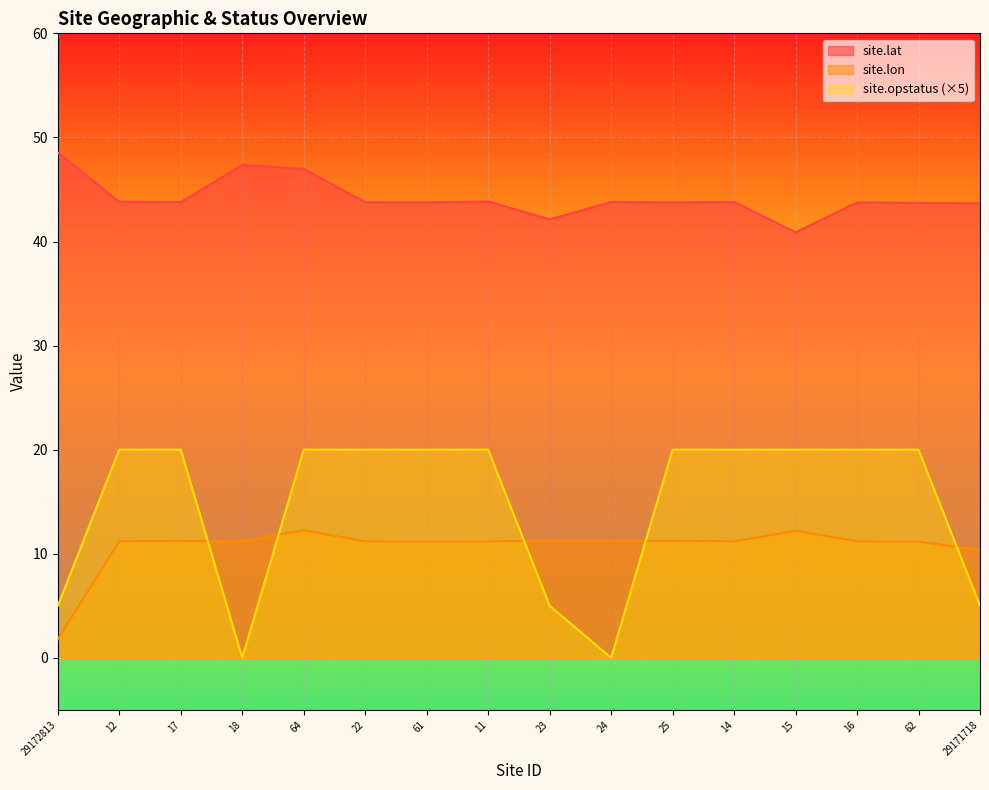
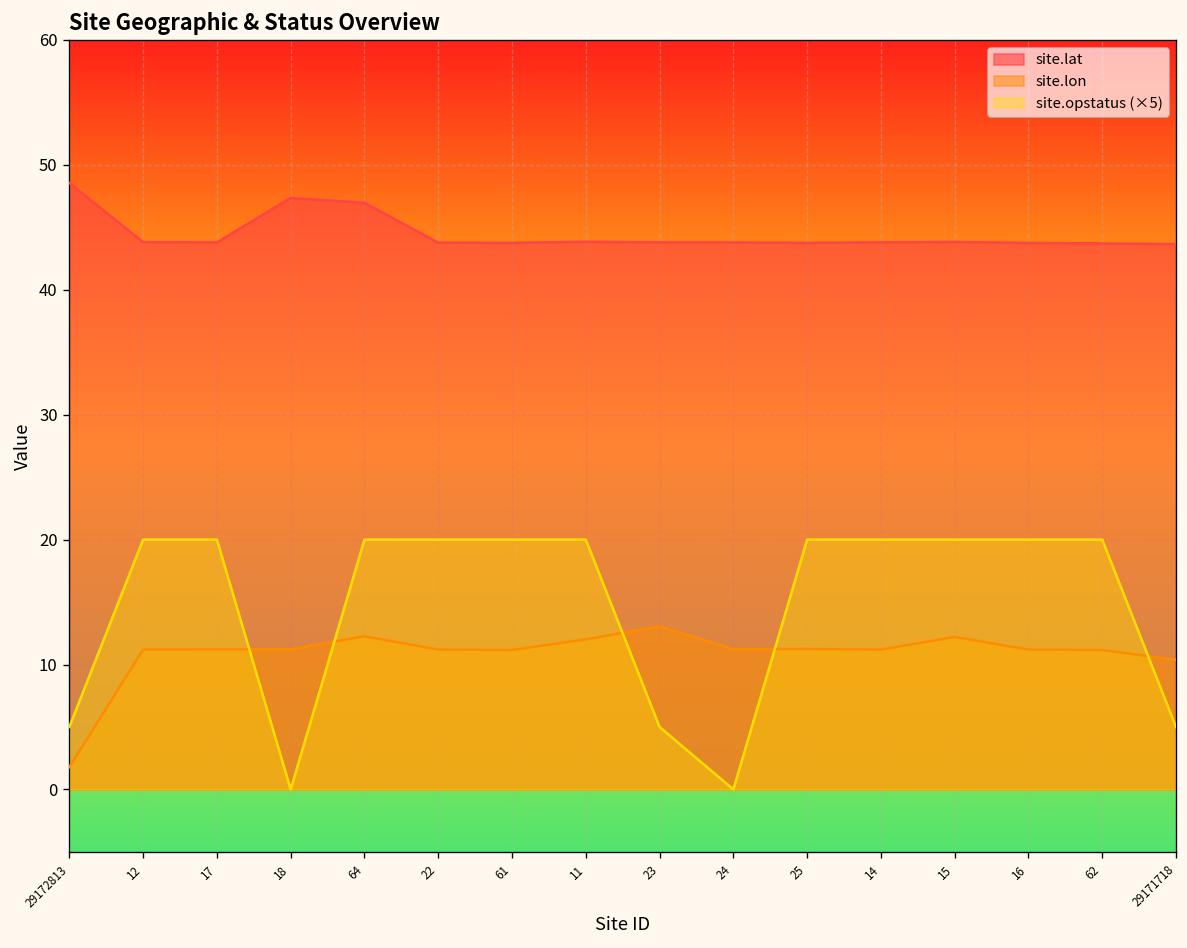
  {
    "site.lat": {
      "29172813": 48.5,
      "12": 43.8,
      "17": 43.8,
      "18": 47.4,
      "64": 47.0,
      "22": 43.8,
      "61": 43.8,
      "11": 43.8,
-     "23": 42.1,
+     "23": 43.8,
      "24": 43.8,
      "25": 43.8,
      "14": 43.8,
-     "15": 40.9,
+     "15": 43.8,
      "16": 43.8,
      "62": 43.7,
      "29171718": 43.7
    },
    "site.lon": {
      "29172813": 1.8,
      "12": 11.2,
      "17": 11.2,
      "18": 11.2,
      "64": 12.3,
      "22": 11.2,
      "61": 11.2,
-     "11": 11.2,
-     "23": 11.3,
+     "11": 12.0,
+     "23": 13.1,
      "24": 11.2,
      "25": 11.2,
      "14": 11.2,
      "15": 12.2,
      "16": 11.2,
      "62": 11.2,
      "29171718": 10.4
    },
    "site.opstatus (×5)": {
      "29172813": 5.0,
      "12": 20.0,
      "17": 20.0,
      "18": 0.0,
      "64": 20.0,
      "22": 20.0,
      "61": 20.0,
      "11": 20.0,
      "23": 5.0,
      "24": 0.0,
      "25": 20.0,
      "14": 20.0,
      "15": 20.0,
      "16": 20.0,
      "62": 20.0,
      "29171718": 5.0
    }
  }
